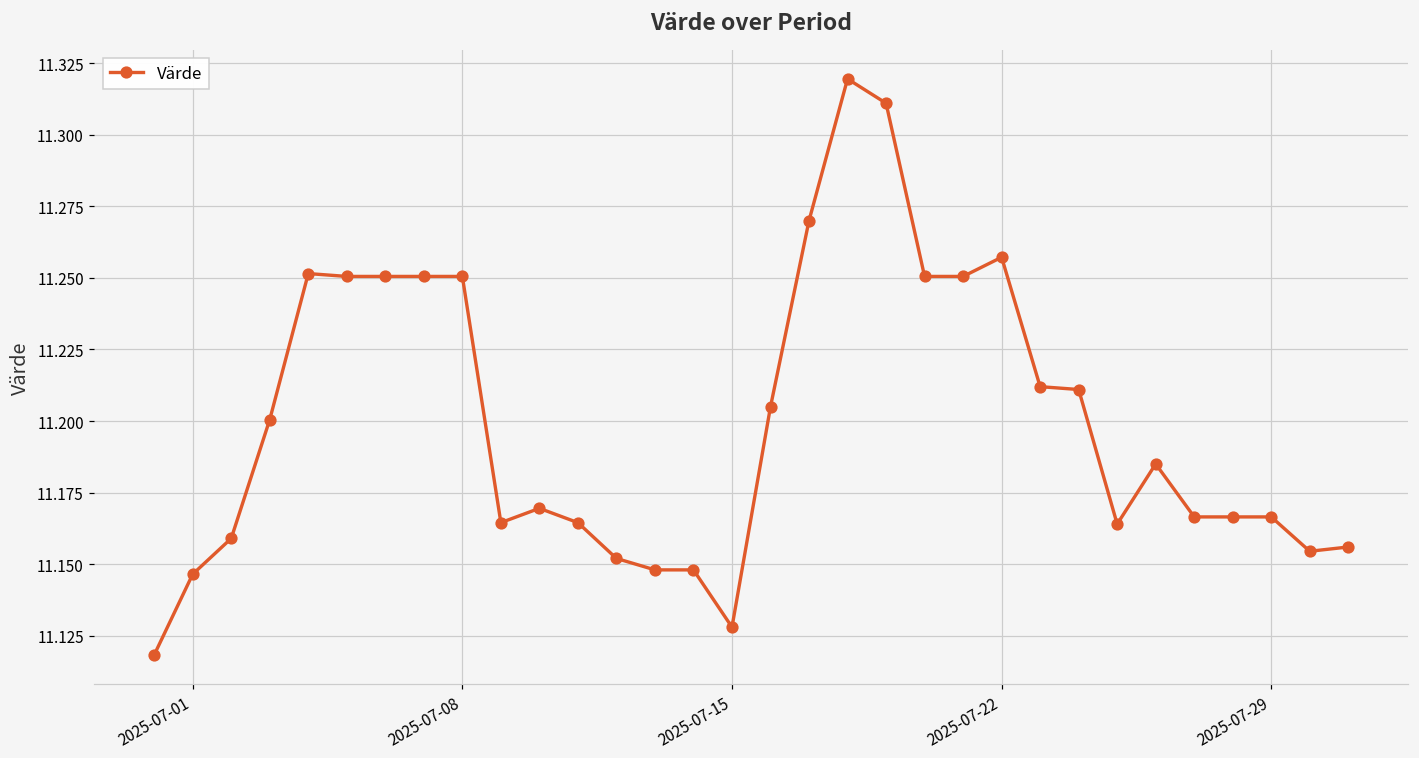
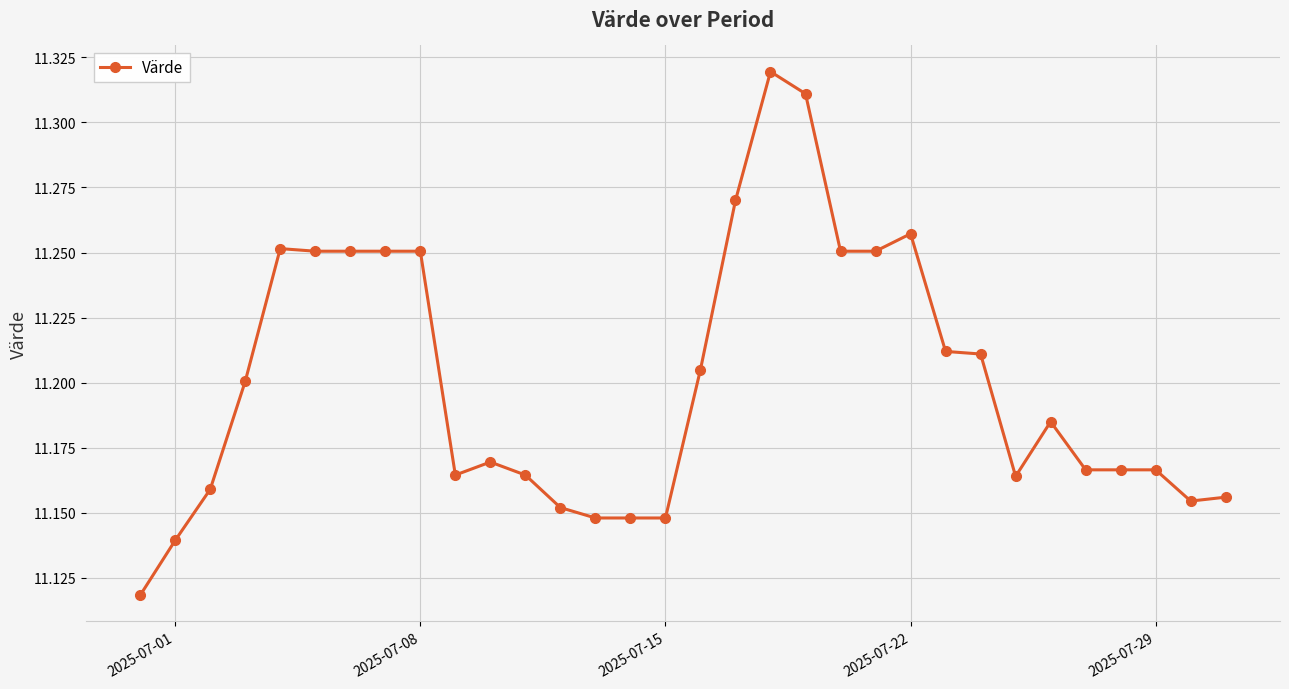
  {
-   "2025-07-01": 11.147,
+   "2025-07-01": 11.139,
    "2025-07-08": 11.251,
-   "2025-07-15": 11.128,
+   "2025-07-15": 11.148,
    "2025-07-22": 11.257,
    "2025-07-29": 11.167
  }
